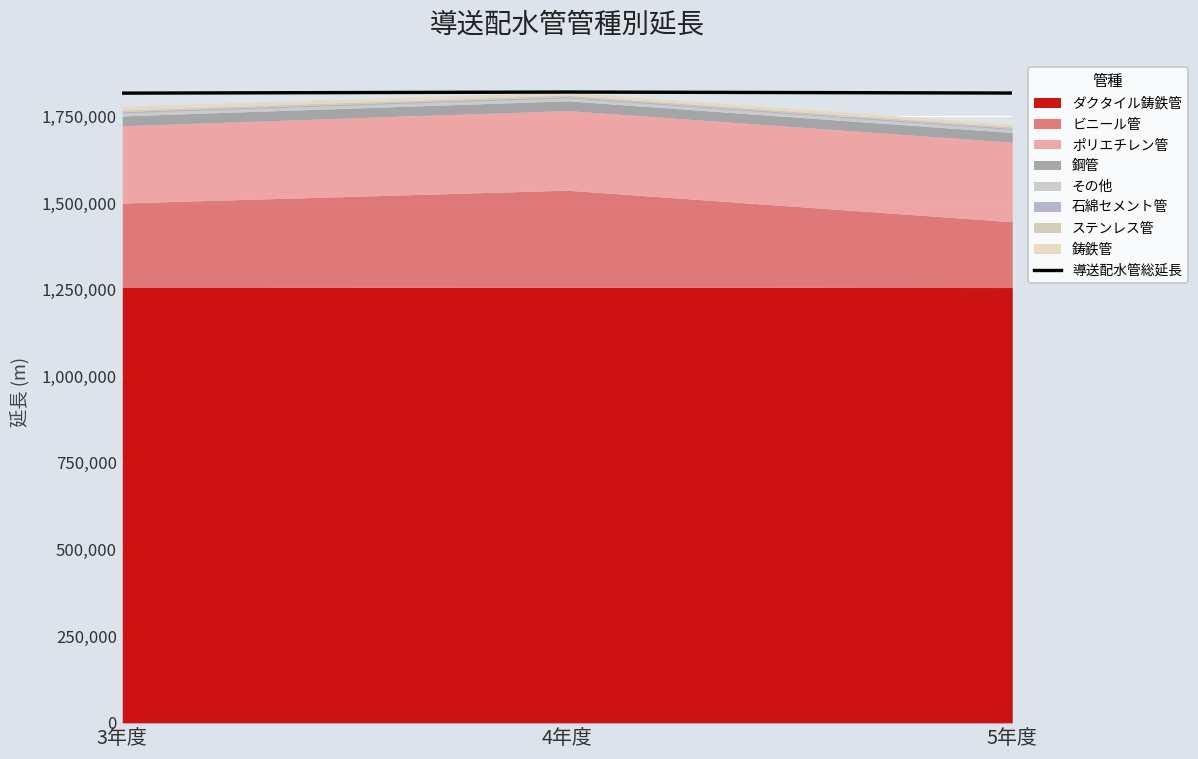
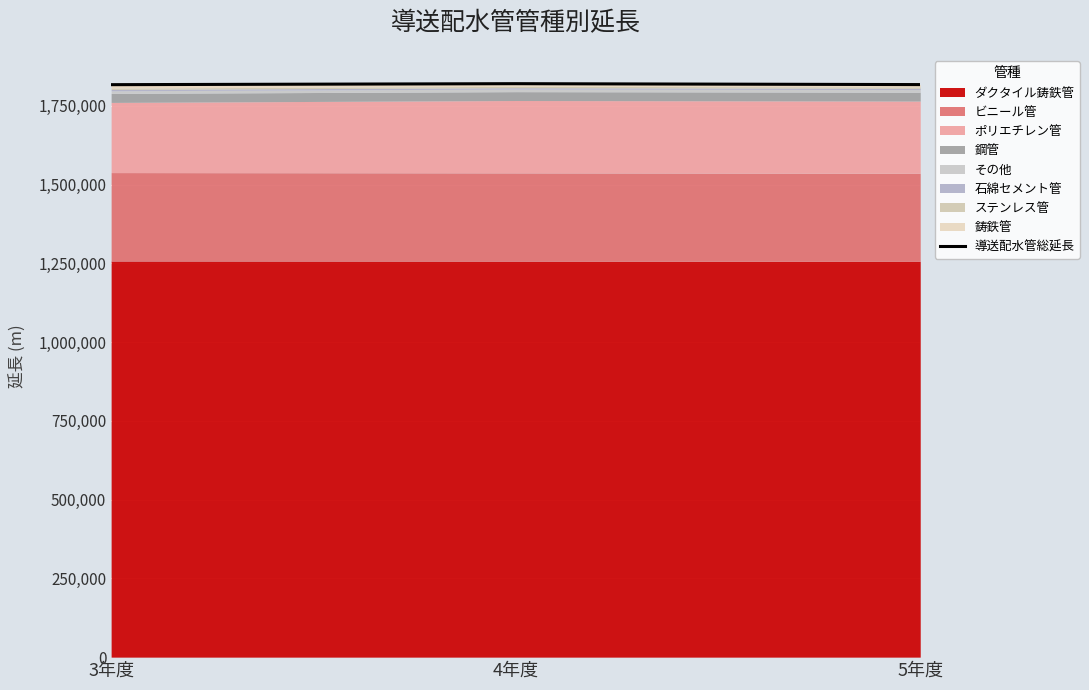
  {
    "ダクタイル鋳鉄管": {
      "3年度": "1,260,000",
      "4年度": "1,260,000",
      "5年度": "1,260,000"
    },
    "ビニール管": {
-     "3年度": "240,000",
+     "3年度": "280,000",
      "4年度": "280,000",
-     "5年度": "190,000"
+     "5年度": "280,000"
    }
  }
